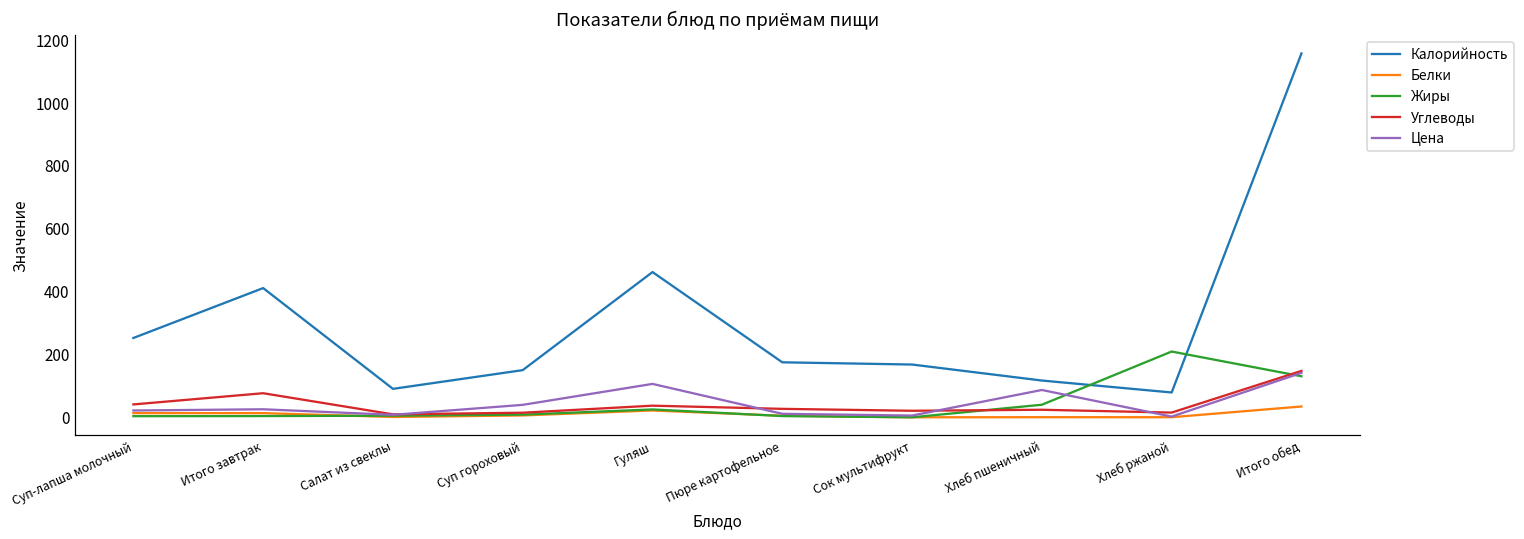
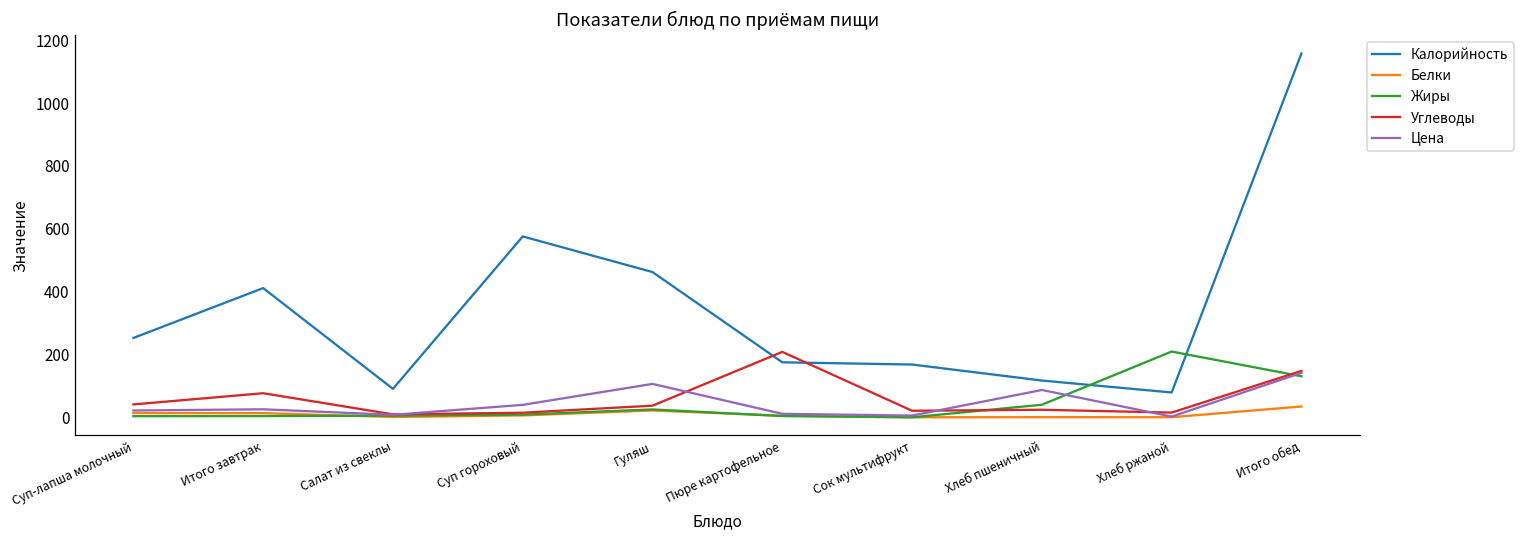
  {
    "Калорийность": {
      "Суп-лапша молочный": 250,
      "Итого завтрак": 410,
      "Салат из свеклы": 90,
-     "Суп гороховый": 150,
+     "Суп гороховый": 580,
      "Гуляш": 460,
      "Пюре картофельное": 180,
      "Сок мультифрукт": 170,
      "Хлеб пшеничный": 120,
      "Хлеб ржаной": 80,
      "Итого обед": 1160
    },
    "Белки": {
      "Итого завтрак": 10,
      "Хлеб пшеничный": 0,
      "Итого обед": 30
    },
    "Жиры": {
      "Суп-лапша молочный": 0,
      "Итого завтрак": 0,
      "Хлеб пшеничный": 40,
      "Хлеб ржаной": 210,
      "Итого обед": 130
    },
    "Углеводы": {
      "Суп-лапша молочный": 40,
      "Итого завтрак": 80,
      "Гуляш": 40,
-     "Пюре картофельное": 30,
+     "Пюре картофельное": 210,
      "Сок мультифрукт": 20,
      "Хлеб пшеничный": 20,
      "Хлеб ржаной": 20
    },
    "Цена": {
      "Итого завтрак": 30,
      "Суп гороховый": 40,
      "Гуляш": 110,
      "Хлеб пшеничный": 90
    }
  }
